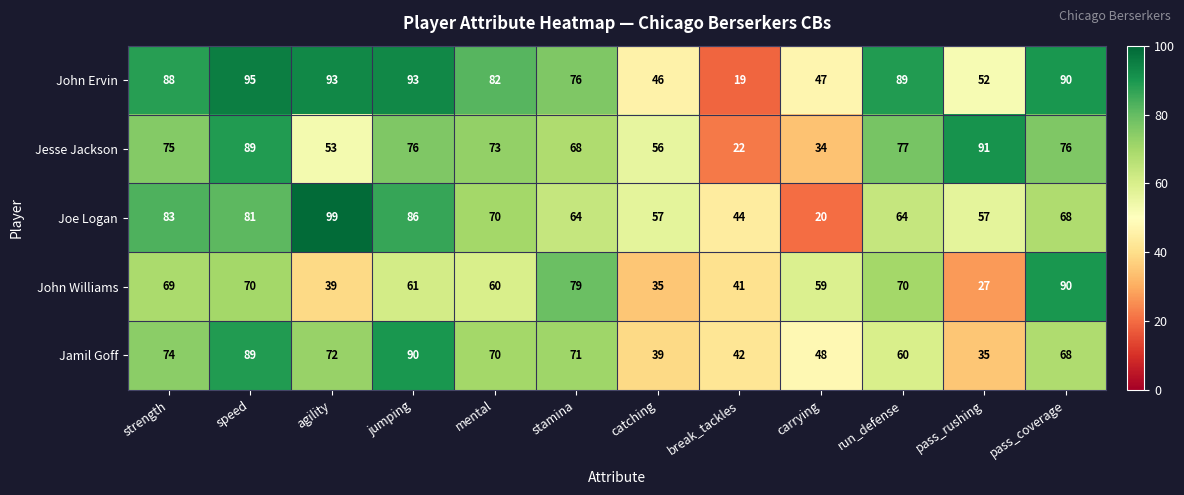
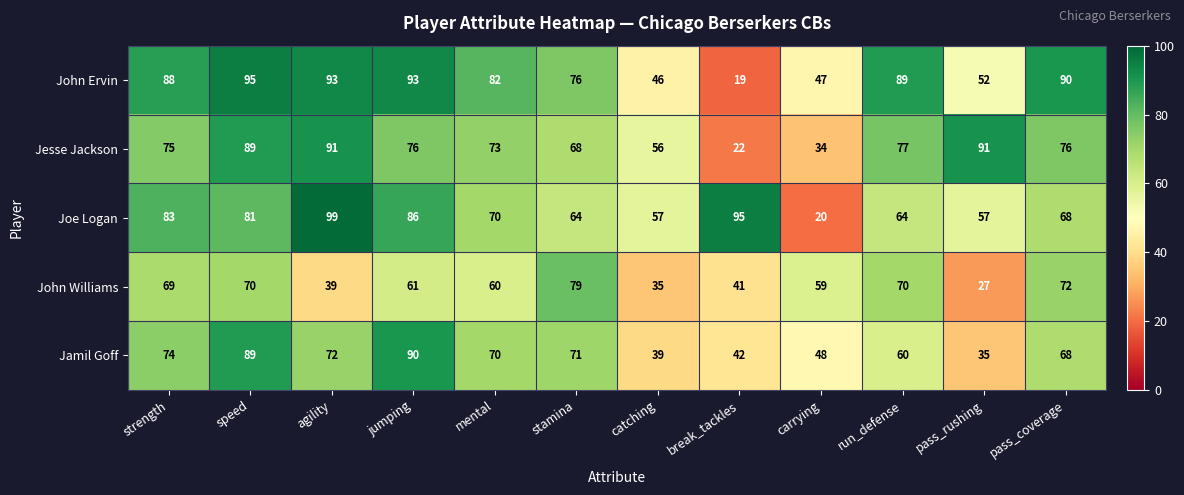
  {
    "John Ervin": {
      "strength": 88,
      "speed": 95,
      "agility": 93,
      "jumping": 93,
      "mental": 82,
      "stamina": 76,
      "catching": 46,
      "break_tackles": 19,
      "carrying": 47,
      "run_defense": 89,
      "pass_rushing": 52,
      "pass_coverage": 90
    },
    "Jesse Jackson": {
      "strength": 75,
      "speed": 89,
-     "agility": 53,
+     "agility": 91,
      "jumping": 76,
      "mental": 73,
      "stamina": 68,
      "catching": 56,
      "break_tackles": 22,
      "carrying": 34,
      "run_defense": 77,
      "pass_rushing": 91,
      "pass_coverage": 76
    },
    "Joe Logan": {
      "strength": 83,
      "speed": 81,
      "agility": 99,
      "jumping": 86,
      "mental": 70,
      "stamina": 64,
      "catching": 57,
-     "break_tackles": 44,
+     "break_tackles": 95,
      "carrying": 20,
      "run_defense": 64,
      "pass_rushing": 57,
      "pass_coverage": 68
    },
    "John Williams": {
      "strength": 69,
      "speed": 70,
      "agility": 39,
      "jumping": 61,
      "mental": 60,
      "stamina": 79,
      "catching": 35,
      "break_tackles": 41,
      "carrying": 59,
      "run_defense": 70,
      "pass_rushing": 27,
-     "pass_coverage": 90
+     "pass_coverage": 72
    },
    "Jamil Goff": {
      "strength": 74,
      "speed": 89,
      "agility": 72,
      "jumping": 90,
      "mental": 70,
      "stamina": 71,
      "catching": 39,
      "break_tackles": 42,
      "carrying": 48,
      "run_defense": 60,
      "pass_rushing": 35,
      "pass_coverage": 68
    }
  }
